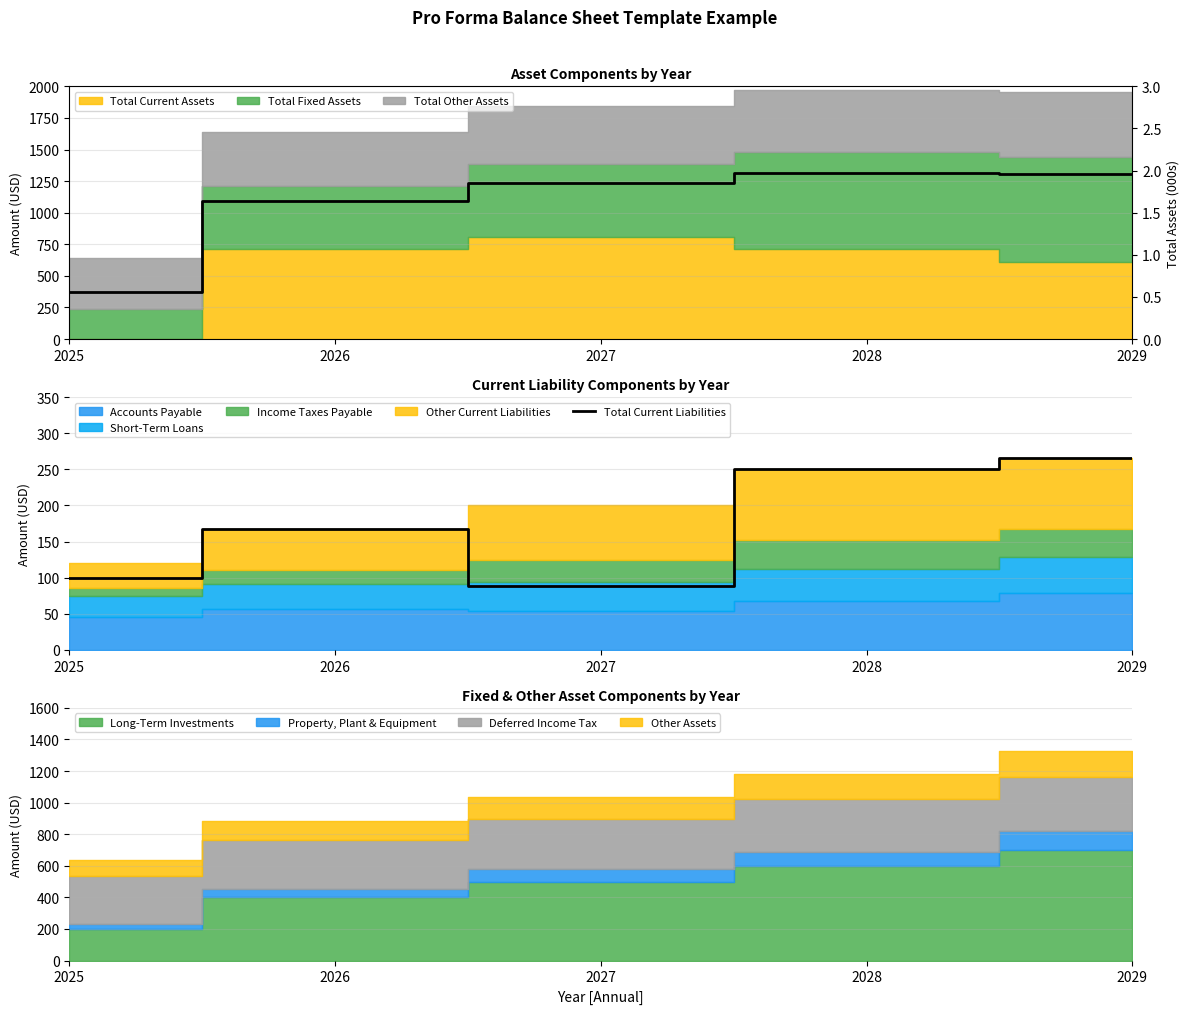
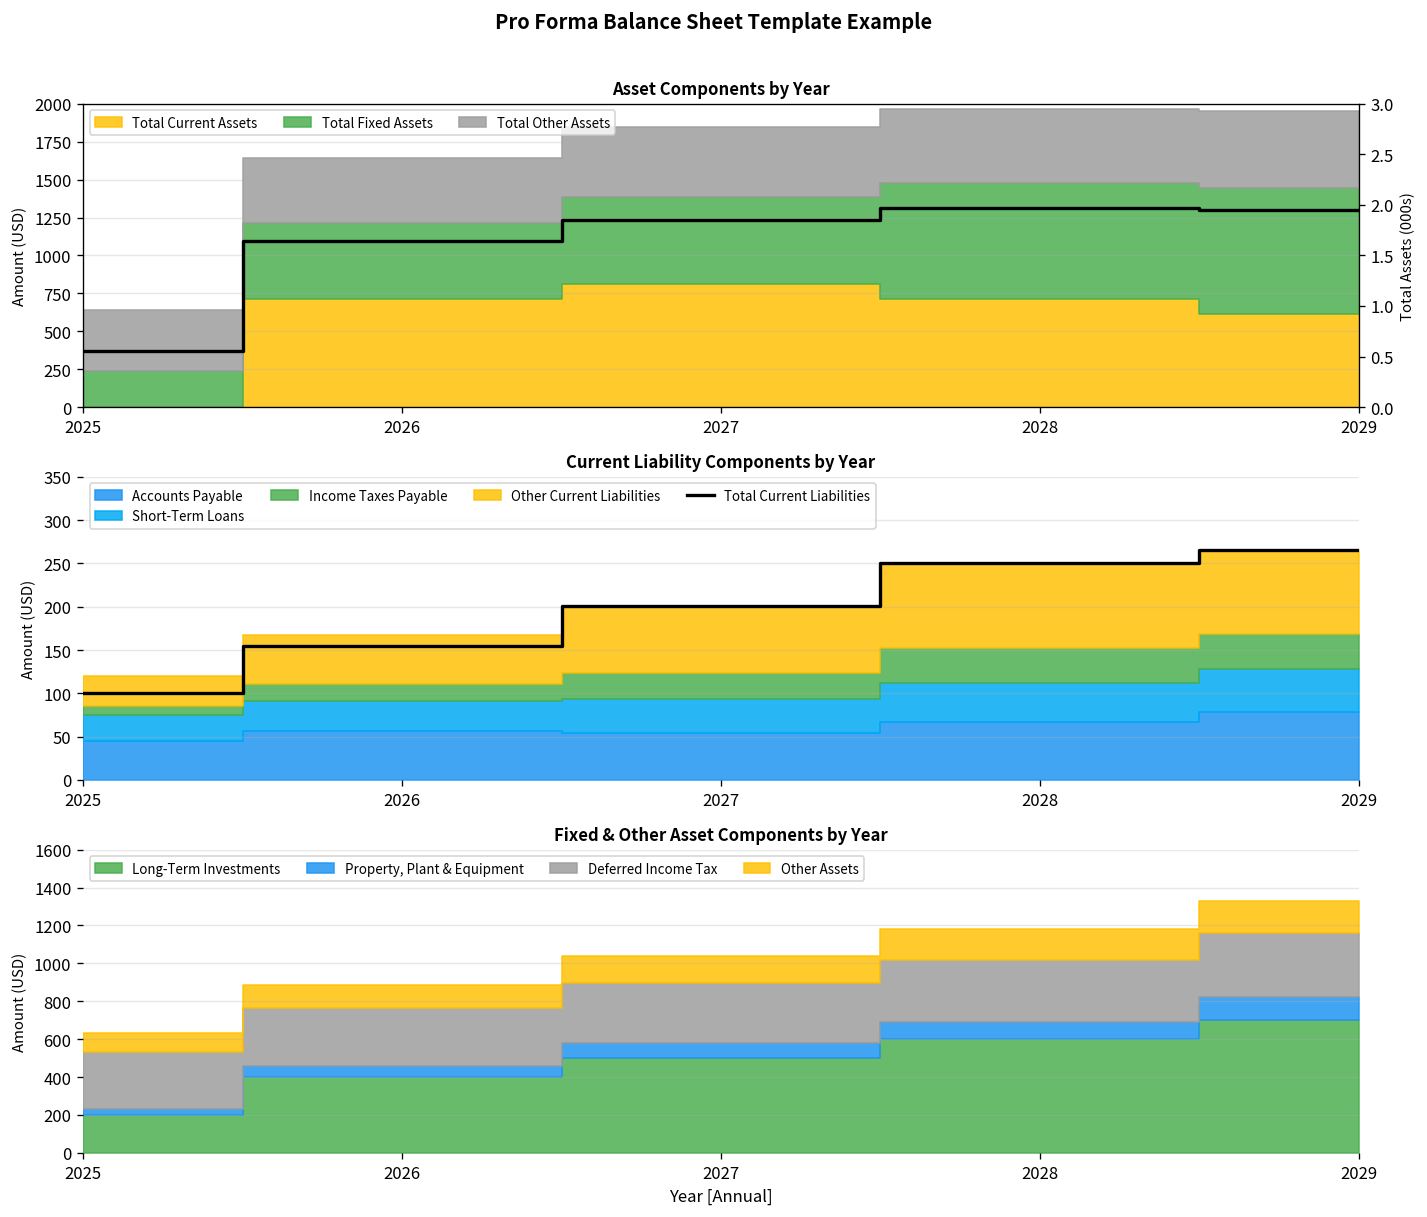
  {
    "Current Liability Components by Year": {
      "Total Current Liabilities": {
        "2025": 100,
-       "2026": 170,
-       "2027": 90,
+       "2026": 160,
+       "2027": 200,
        "2028": 250
      }
    }
  }
